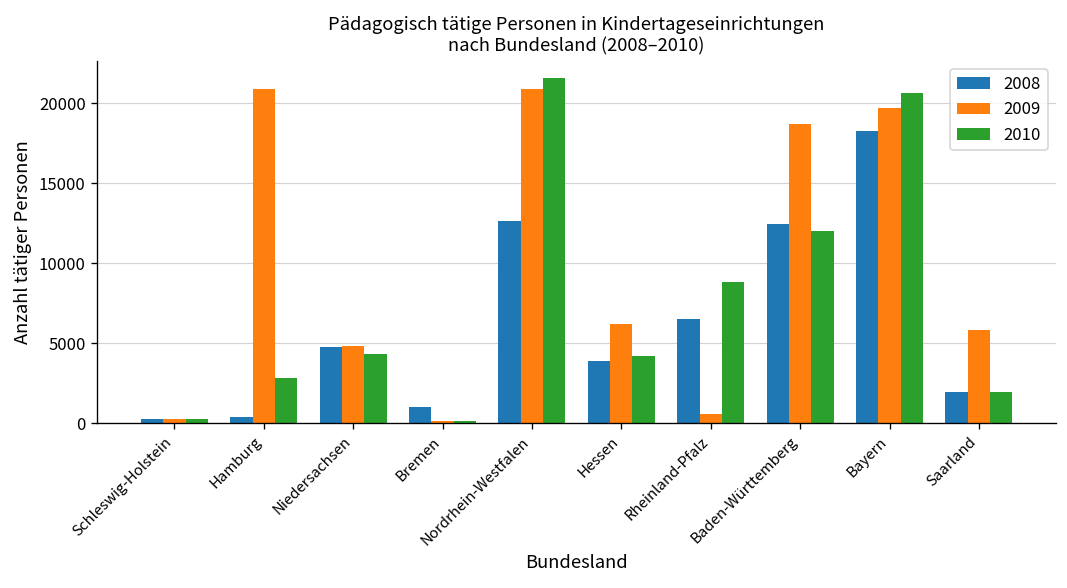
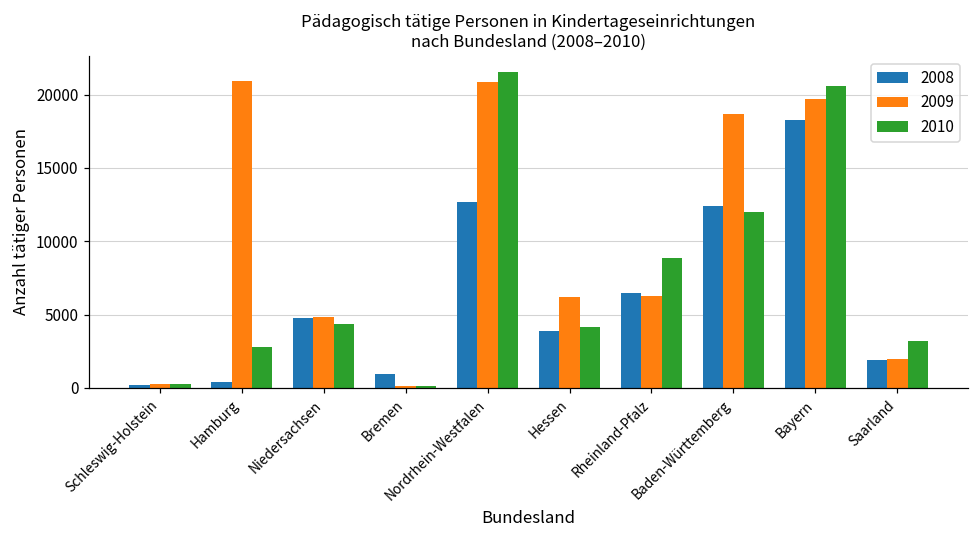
  {
    "2008": {
      "Schleswig-Holstein": 200,
      "Hamburg": 400,
      "Niedersachsen": 4800,
      "Bremen": 1000,
      "Nordrhein-Westfalen": 12700,
      "Hessen": 3900,
      "Rheinland-Pfalz": 6500,
      "Baden-Württemberg": 12400,
      "Bayern": 18300,
      "Saarland": 1900
    },
    "2009": {
      "Schleswig-Holstein": 200,
      "Hamburg": 20900,
      "Niedersachsen": 4800,
      "Nordrhein-Westfalen": 20900,
      "Hessen": 6200,
-     "Rheinland-Pfalz": 600,
+     "Rheinland-Pfalz": 6300,
      "Baden-Württemberg": 18700,
      "Bayern": 19700,
-     "Saarland": 5800
+     "Saarland": 1900
    },
    "2010": {
      "Schleswig-Holstein": 200,
      "Hamburg": 2800,
      "Niedersachsen": 4300,
      "Nordrhein-Westfalen": 21600,
      "Hessen": 4200,
      "Rheinland-Pfalz": 8900,
      "Baden-Württemberg": 12000,
      "Bayern": 20600,
-     "Saarland": 2000
+     "Saarland": 3200
    }
  }
